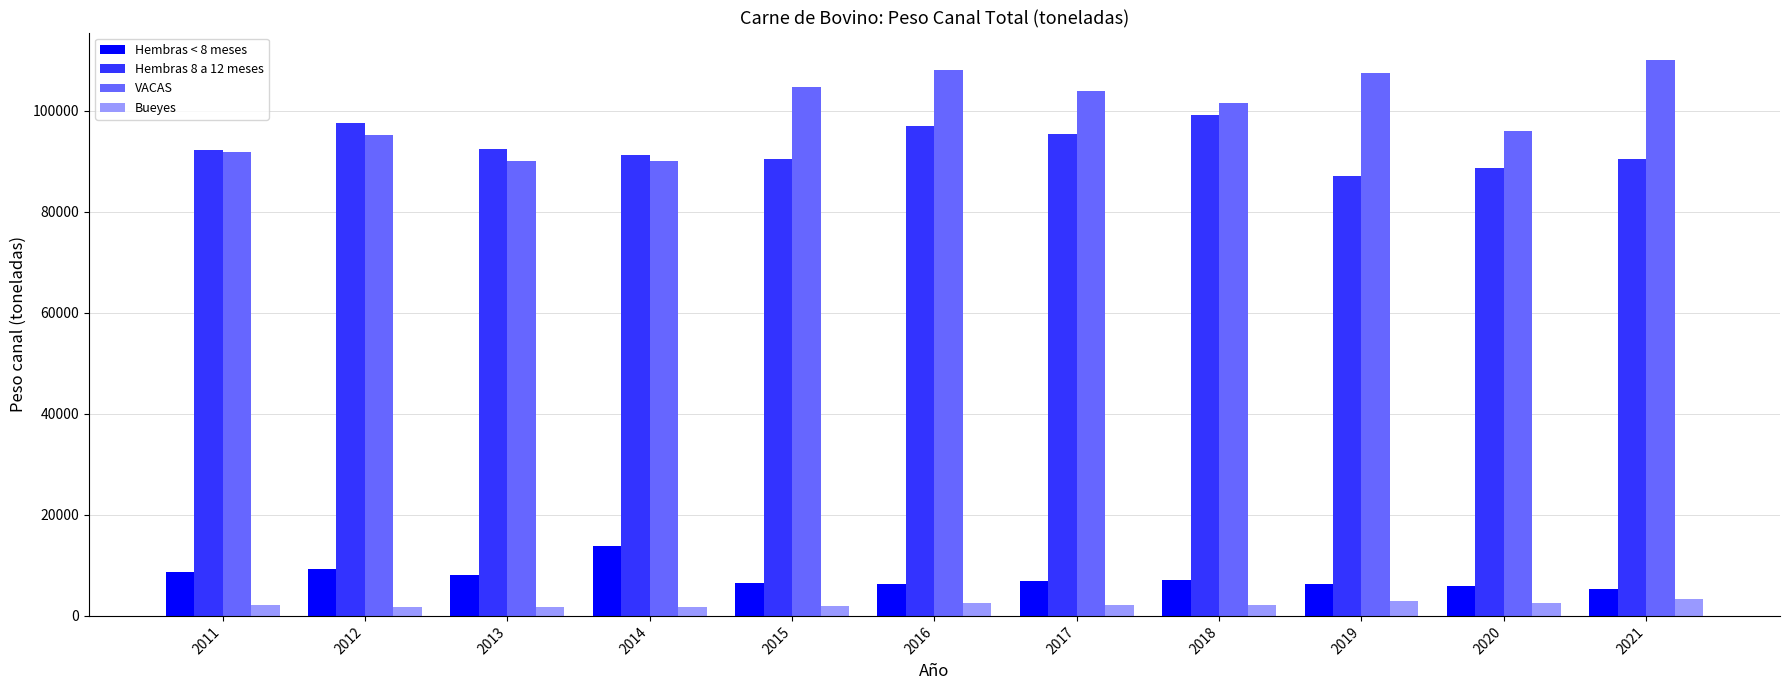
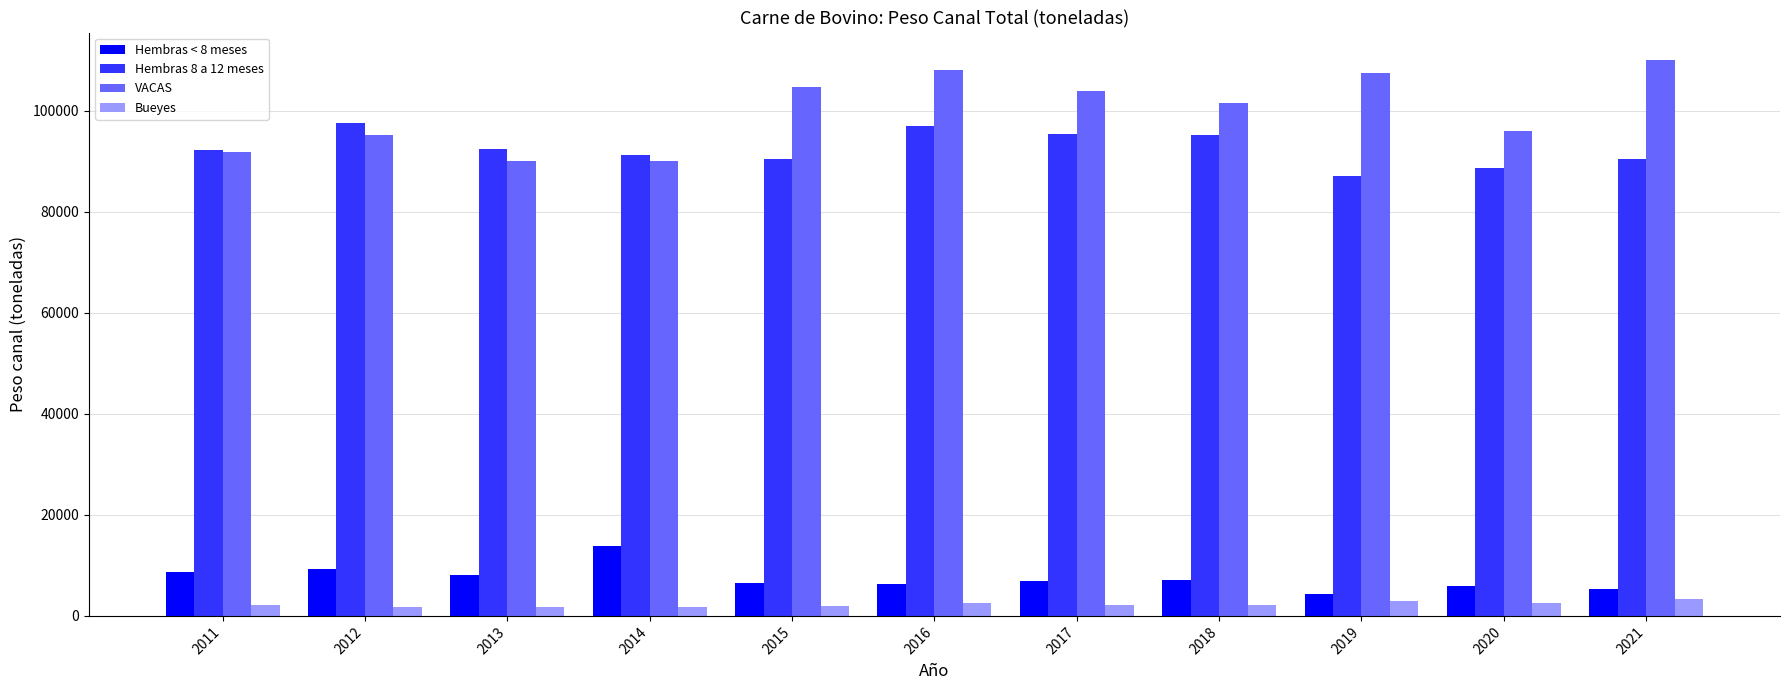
  {
    "Hembras < 8 meses": {
      "2011": 9000,
      "2012": 9000,
      "2013": 8000,
      "2014": 14000,
      "2015": 6000,
      "2016": 6000,
      "2017": 7000,
      "2018": 7000,
-     "2019": 6000,
+     "2019": 4000,
      "2020": 6000,
      "2021": 5000
    },
    "Hembras 8 a 12 meses": {
      "2011": 92000,
      "2012": 98000,
      "2013": 92000,
      "2014": 91000,
      "2015": 90000,
      "2016": 97000,
      "2017": 95000,
-     "2018": 99000,
+     "2018": 95000,
      "2019": 87000,
      "2020": 89000,
      "2021": 90000
    },
    "VACAS": {
      "2011": 92000,
      "2012": 95000,
      "2013": 90000,
      "2014": 90000,
      "2015": 105000,
      "2016": 108000,
      "2017": 104000,
      "2018": 101000,
      "2019": 107000,
      "2020": 96000,
      "2021": 110000
    },
    "Bueyes": {
      "2011": 2000,
      "2012": 2000,
      "2013": 2000,
      "2014": 2000,
      "2015": 2000,
      "2016": 2000,
      "2017": 2000,
      "2018": 2000,
      "2019": 3000,
      "2020": 3000,
      "2021": 3000
    }
  }
